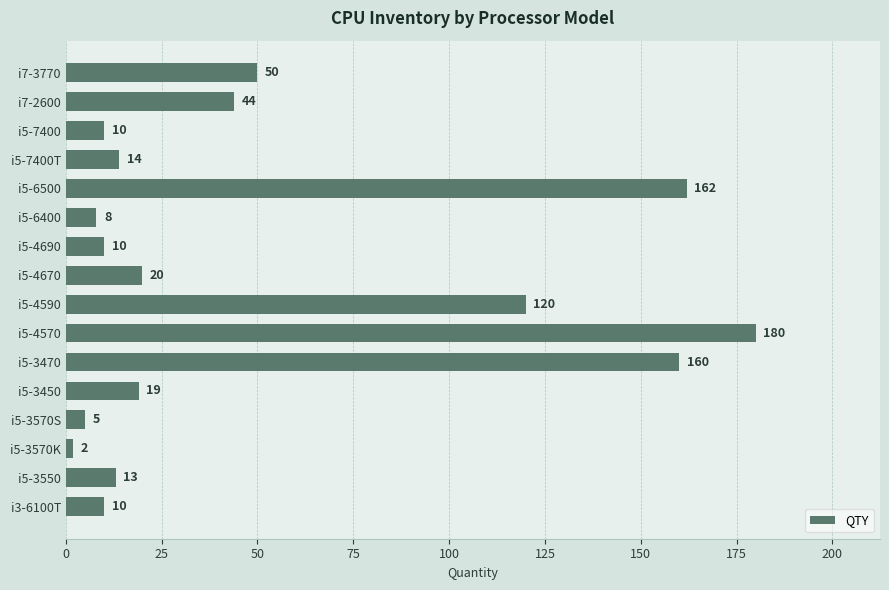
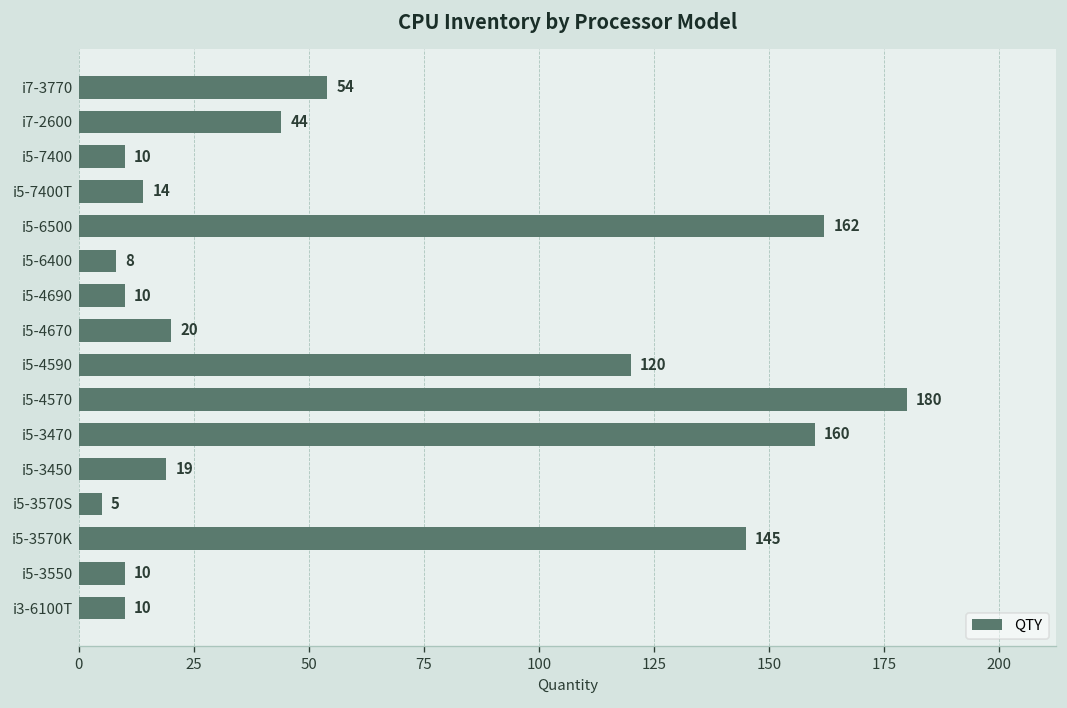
  {
-   "i7-3770": 50,
+   "i7-3770": 54,
    "i7-2600": 44,
    "i5-7400": 10,
    "i5-7400T": 14,
    "i5-6500": 162,
    "i5-6400": 8,
    "i5-4690": 10,
    "i5-4670": 20,
    "i5-4590": 120,
    "i5-4570": 180,
    "i5-3470": 160,
    "i5-3450": 19,
    "i5-3570S": 5,
-   "i5-3570K": 2,
-   "i5-3550": 13,
+   "i5-3570K": 145,
+   "i5-3550": 10,
    "i3-6100T": 10
  }
